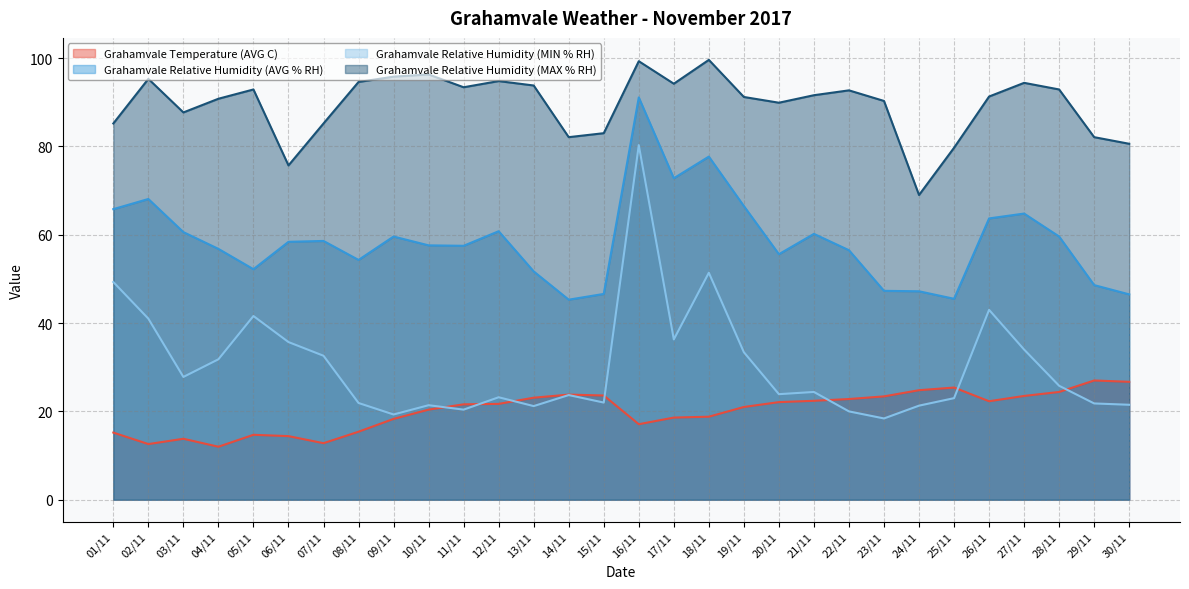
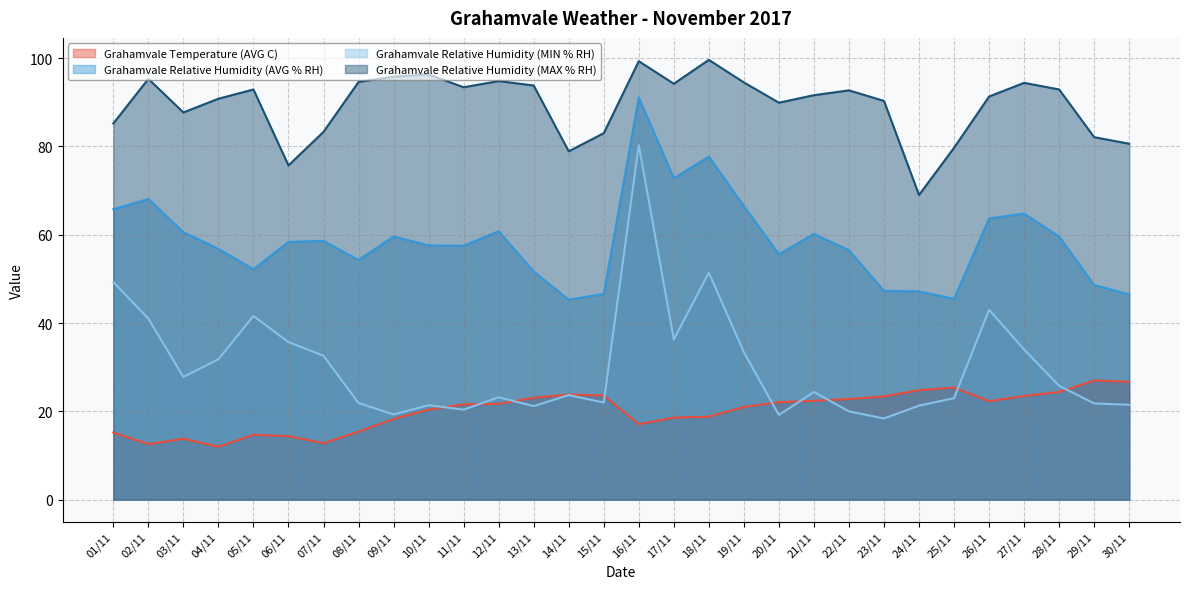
  {
    "Grahamvale Temperature (AVG C)": {
      "01/11": 15,
      "02/11": 13,
      "03/11": 14,
      "04/11": 12,
      "05/11": 15,
      "06/11": 14,
      "07/11": 13,
      "08/11": 15,
      "09/11": 18,
      "10/11": 20,
      "11/11": 22,
      "12/11": 22,
      "13/11": 23,
      "15/11": 24,
      "16/11": 17,
      "17/11": 19,
      "18/11": 19,
      "19/11": 21,
      "20/11": 22,
      "21/11": 22,
      "22/11": 23,
      "23/11": 23,
      "24/11": 25,
      "25/11": 25,
      "26/11": 22,
      "27/11": 24,
      "28/11": 24,
      "29/11": 27,
      "30/11": 27
    },
    "Grahamvale Relative Humidity (AVG % RH)": {
      "01/11": 66,
      "02/11": 68,
      "03/11": 61,
      "04/11": 57,
      "05/11": 52,
      "06/11": 58,
      "07/11": 59,
      "08/11": 54,
      "09/11": 60,
      "10/11": 58,
      "11/11": 58,
      "12/11": 61,
      "13/11": 52,
      "14/11": 45,
      "15/11": 47,
      "16/11": 91,
      "17/11": 73,
      "18/11": 78,
      "19/11": 67,
      "20/11": 56,
      "21/11": 60,
      "22/11": 57,
      "23/11": 47,
      "24/11": 47,
      "25/11": 46,
      "26/11": 64,
      "27/11": 65,
      "28/11": 60,
      "29/11": 49,
      "30/11": 47
    },
    "Grahamvale Relative Humidity (MIN % RH)": {
      "01/11": 49,
      "02/11": 41,
      "03/11": 28,
      "04/11": 32,
      "05/11": 42,
      "06/11": 36,
      "07/11": 33,
      "08/11": 22,
      "09/11": 19,
      "10/11": 21,
      "11/11": 20,
      "12/11": 23,
      "13/11": 21,
      "15/11": 22,
      "16/11": 80,
      "17/11": 36,
      "18/11": 51,
      "19/11": 33,
-     "20/11": 24,
+     "20/11": 19,
      "21/11": 24,
      "22/11": 20,
      "23/11": 18,
      "24/11": 21,
      "25/11": 23,
      "26/11": 43,
      "27/11": 34,
      "28/11": 26,
      "29/11": 22,
      "30/11": 22
    },
    "Grahamvale Relative Humidity (MAX % RH)": {
      "01/11": 85,
      "03/11": 88,
      "04/11": 91,
      "05/11": 93,
      "06/11": 76,
-     "07/11": 85,
+     "07/11": 83,
      "08/11": 95,
      "11/11": 93,
      "12/11": 95,
      "13/11": 94,
-     "14/11": 82,
+     "14/11": 79,
      "15/11": 83,
      "16/11": 99,
      "17/11": 94,
      "18/11": 100,
-     "19/11": 91,
+     "19/11": 95,
      "20/11": 90,
      "21/11": 92,
      "22/11": 93,
      "23/11": 90,
      "24/11": 69,
      "25/11": 80,
      "26/11": 91,
      "27/11": 94,
      "28/11": 93,
      "29/11": 82,
      "30/11": 81
    }
  }
